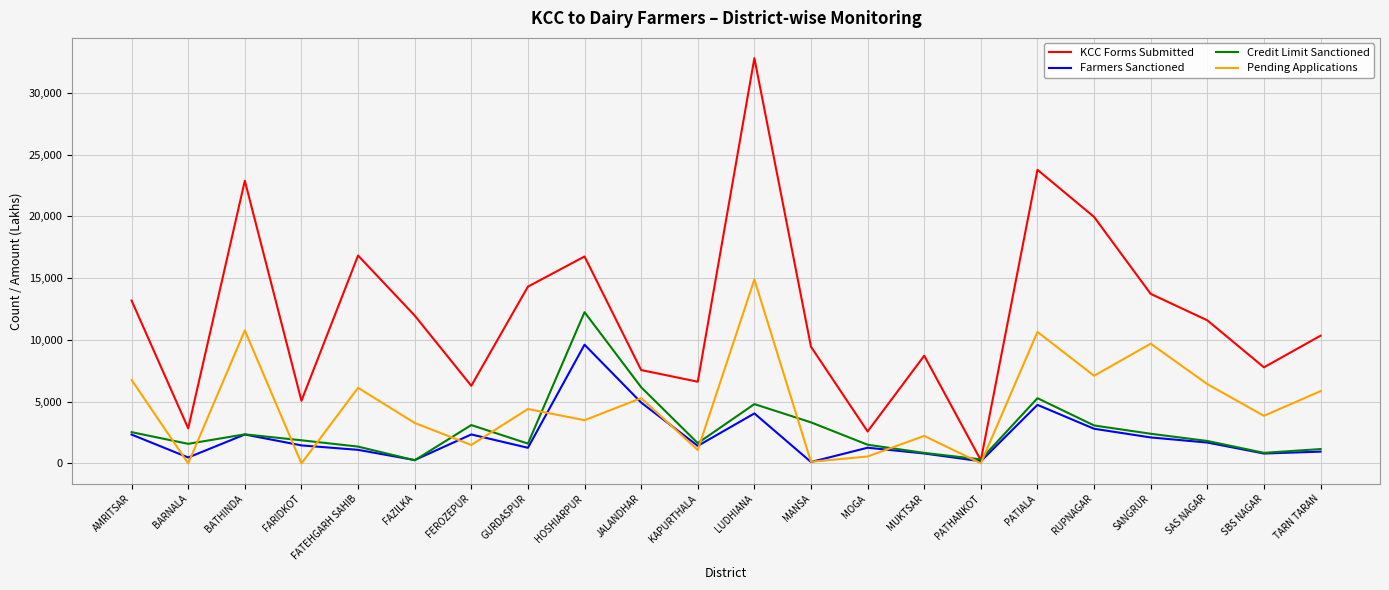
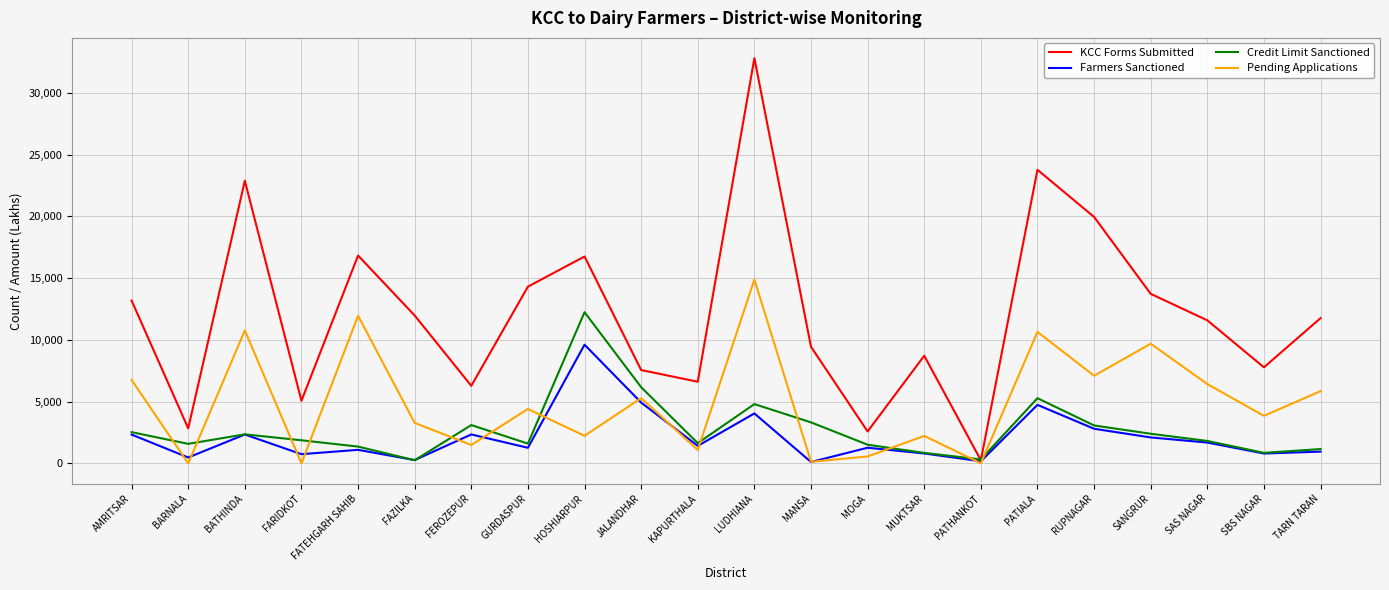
  {
    "KCC Forms Submitted": {
      "AMRITSAR": "13,200",
      "BARNALA": "2,800",
      "BATHINDA": "22,900",
      "FARIDKOT": "5,100",
      "FATEHGARH SAHIB": "16,800",
      "FAZILKA": "12,000",
      "FEROZEPUR": "6,300",
      "GURDASPUR": "14,300",
      "HOSHIARPUR": "16,700",
      "JALANDHAR": "7,600",
      "KAPURTHALA": "6,600",
      "LUDHIANA": "32,800",
      "MANSA": "9,400",
      "MOGA": "2,600",
      "MUKTSAR": "8,700",
      "PATIALA": "23,800",
      "RUPNAGAR": "20,000",
      "SANGRUR": "13,700",
      "SAS NAGAR": "11,600",
      "SBS NAGAR": "7,800",
-     "TARN TARAN": "10,300"
+     "TARN TARAN": "11,800"
    },
    "Farmers Sanctioned": {
      "BARNALA": "500",
-     "FARIDKOT": "1,500",
+     "FARIDKOT": "700",
      "FATEHGARH SAHIB": "1,100",
      "FEROZEPUR": "2,300",
      "GURDASPUR": "1,300",
      "HOSHIARPUR": "9,600",
      "JALANDHAR": "4,900",
      "KAPURTHALA": "1,400",
      "LUDHIANA": "4,000",
      "MOGA": "1,300",
      "PATIALA": "4,700",
      "RUPNAGAR": "2,800",
      "SANGRUR": "2,100"
    },
    "Credit Limit Sanctioned": {
      "BARNALA": "1,600",
      "FARIDKOT": "1,900",
      "FATEHGARH SAHIB": "1,400",
      "FEROZEPUR": "3,100",
      "GURDASPUR": "1,600",
      "HOSHIARPUR": "12,200",
      "JALANDHAR": "6,200",
      "KAPURTHALA": "1,600",
      "LUDHIANA": "4,800",
      "MANSA": "3,300",
      "MOGA": "1,500",
      "PATIALA": "5,300",
      "RUPNAGAR": "3,100",
      "SANGRUR": "2,400"
    },
    "Pending Applications": {
      "AMRITSAR": "6,800",
      "BARNALA": "0",
      "BATHINDA": "10,800",
      "FARIDKOT": "0",
-     "FATEHGARH SAHIB": "6,100",
+     "FATEHGARH SAHIB": "12,000",
      "FAZILKA": "3,300",
      "FEROZEPUR": "1,500",
      "GURDASPUR": "4,400",
-     "HOSHIARPUR": "3,500",
+     "HOSHIARPUR": "2,200",
      "JALANDHAR": "5,300",
      "KAPURTHALA": "1,100",
      "LUDHIANA": "14,900",
      "MOGA": "600",
      "MUKTSAR": "2,200",
      "PATIALA": "10,600",
      "RUPNAGAR": "7,100",
      "SANGRUR": "9,700",
      "SAS NAGAR": "6,400",
      "SBS NAGAR": "3,900",
      "TARN TARAN": "5,900"
    }
  }
